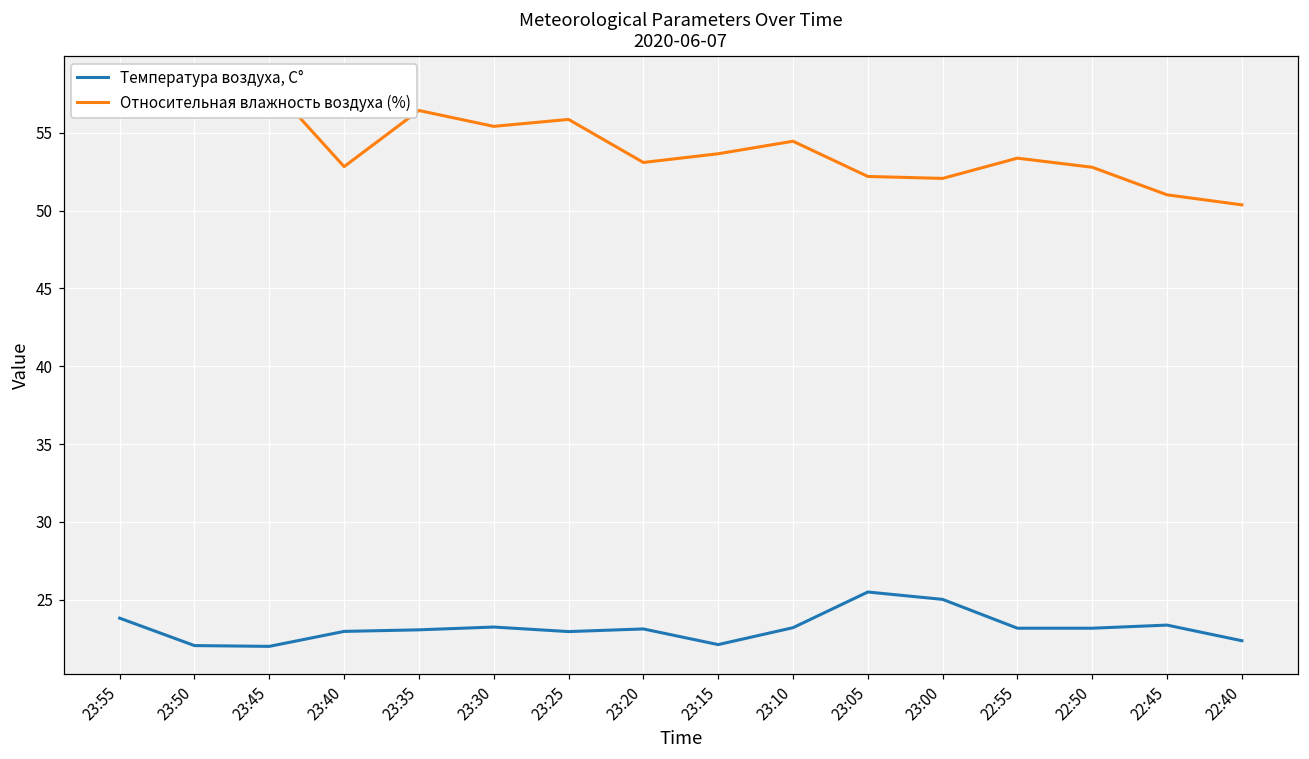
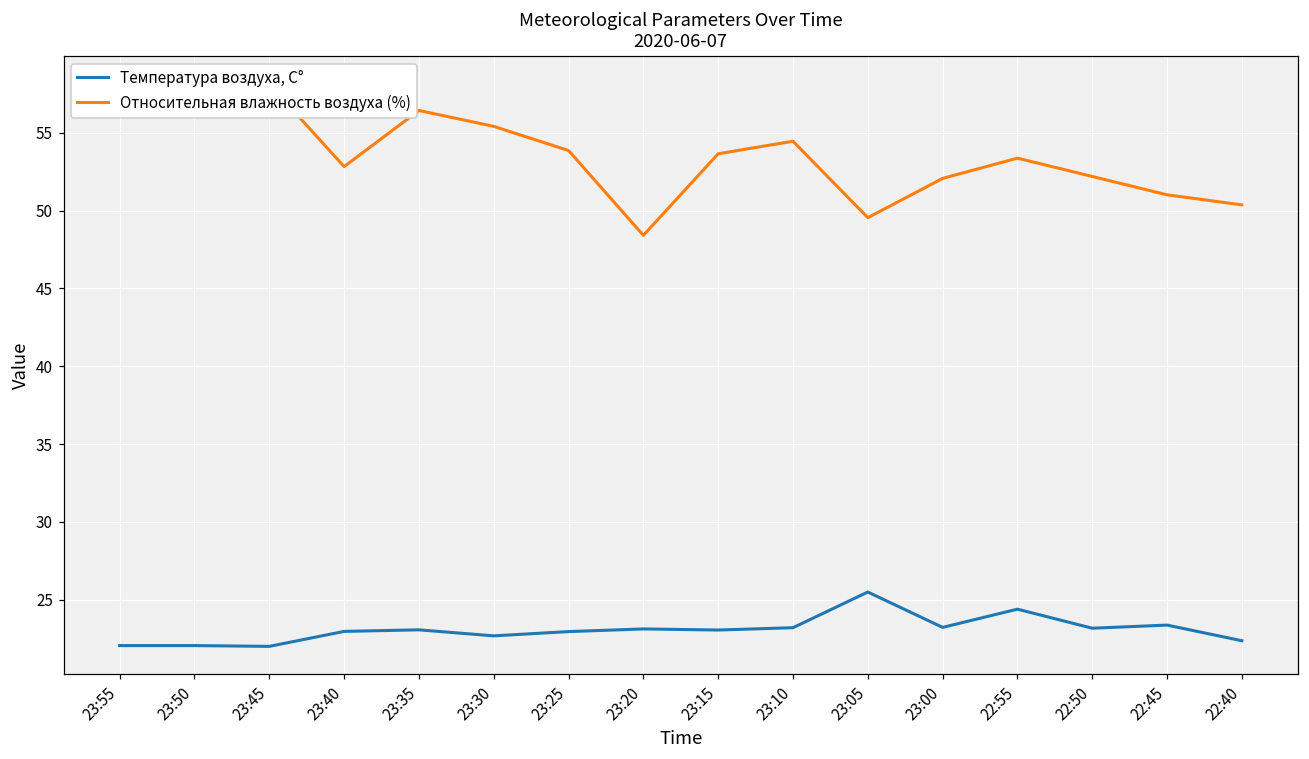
  {
    "Температура воздуха, С°": {
-     "23:55": 23.8,
+     "23:55": 22.0,
      "23:50": 22.0,
      "23:45": 22.0,
      "23:40": 23.0,
      "23:35": 23.1,
-     "23:30": 23.2,
+     "23:30": 22.7,
      "23:25": 23.0,
      "23:20": 23.1,
-     "23:15": 22.1,
+     "23:15": 23.0,
      "23:10": 23.2,
      "23:05": 25.5,
-     "23:00": 25.0,
-     "22:55": 23.2,
+     "23:00": 23.2,
+     "22:55": 24.4,
      "22:50": 23.2,
      "22:45": 23.4,
      "22:40": 22.4
    },
    "Относительная влажность воздуха (%)": {
      "23:40": 52.8,
      "23:35": 56.4,
      "23:30": 55.4,
-     "23:25": 55.9,
-     "23:20": 53.1,
+     "23:25": 53.9,
+     "23:20": 48.4,
      "23:15": 53.7,
      "23:10": 54.5,
-     "23:05": 52.2,
+     "23:05": 49.6,
      "23:00": 52.1,
      "22:55": 53.4,
-     "22:50": 52.8,
+     "22:50": 52.2,
      "22:45": 51.0,
      "22:40": 50.4
    }
  }
